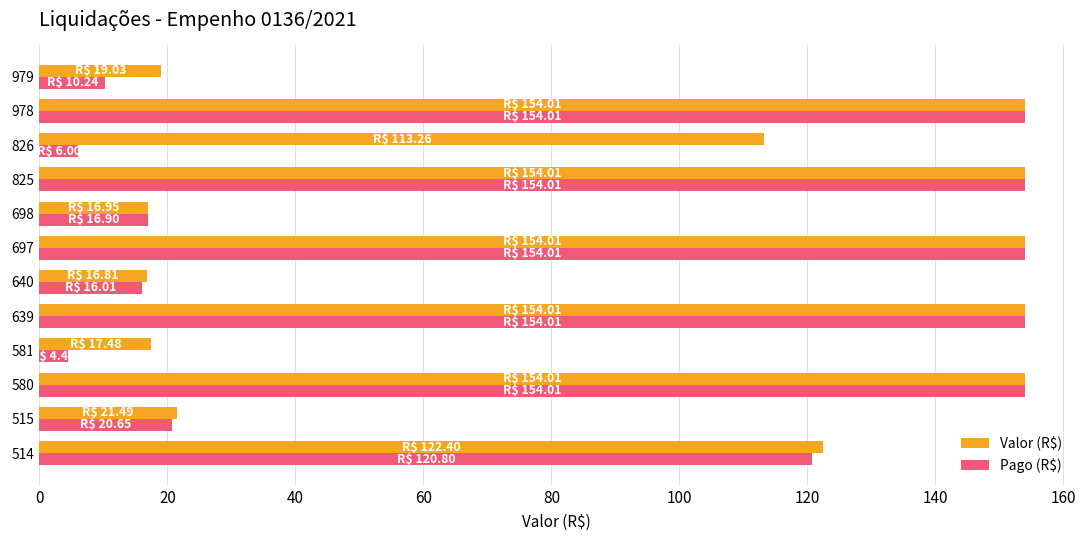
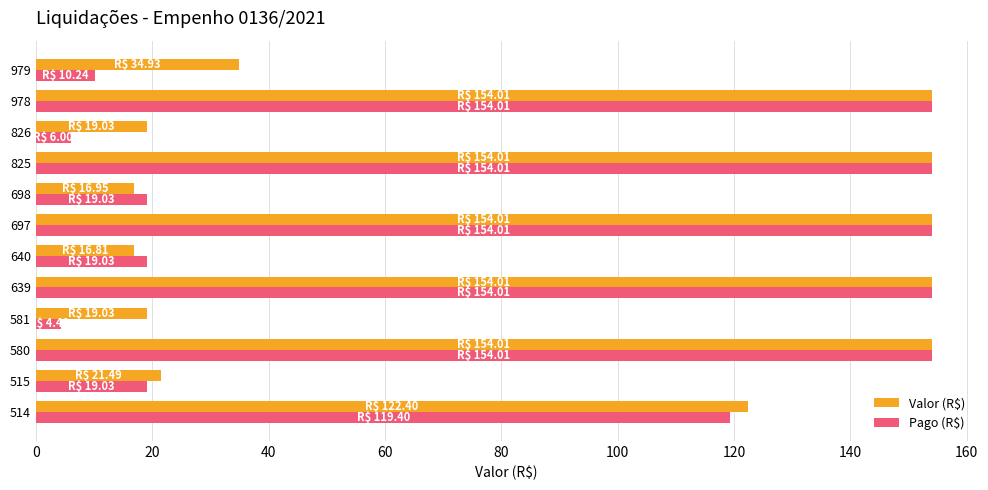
  {
    "Valor (R$)": {
-     "979": 19.03,
-     "826": 113.26,
+     "979": 34.93,
+     "826": 19.03,
      "698": 16.95,
      "640": 16.81,
-     "581": 17.48,
+     "581": 19.03,
      "515": 21.49,
      "514": 122.40
    },
    "Pago (R$)": {
      "979": 10.24,
      "826": 6.00,
-     "698": 16.90,
-     "640": 16.01,
-     "515": 20.65,
-     "514": 120.80
+     "698": 19.03,
+     "640": 19.03,
+     "515": 19.03,
+     "514": 119.40
    }
  }
